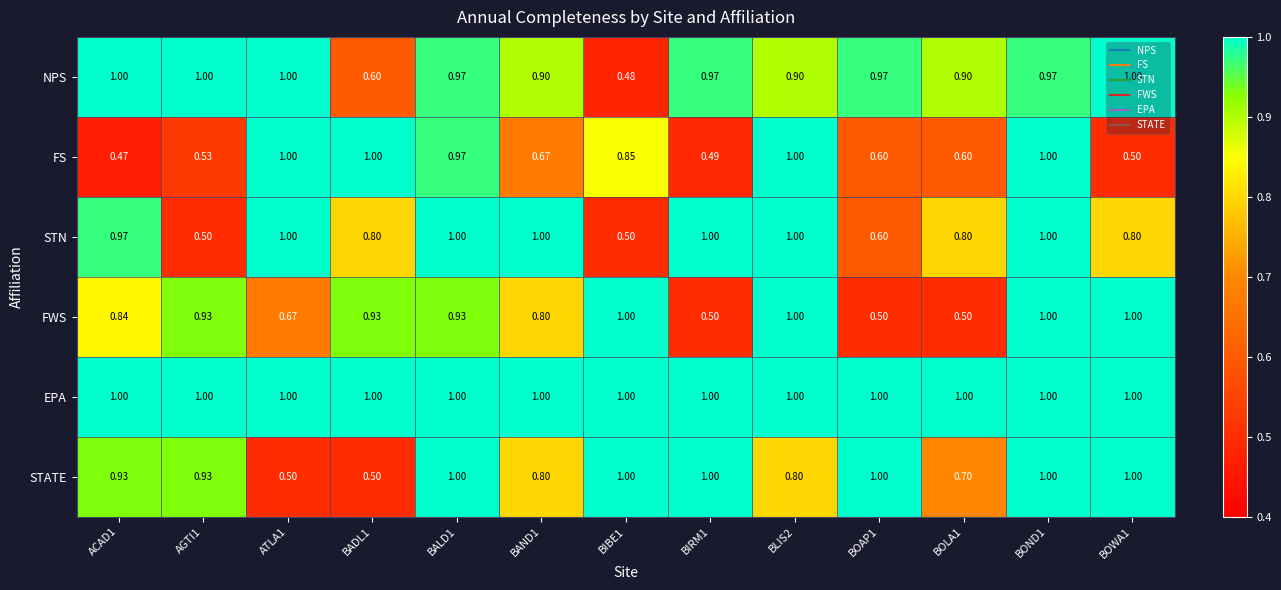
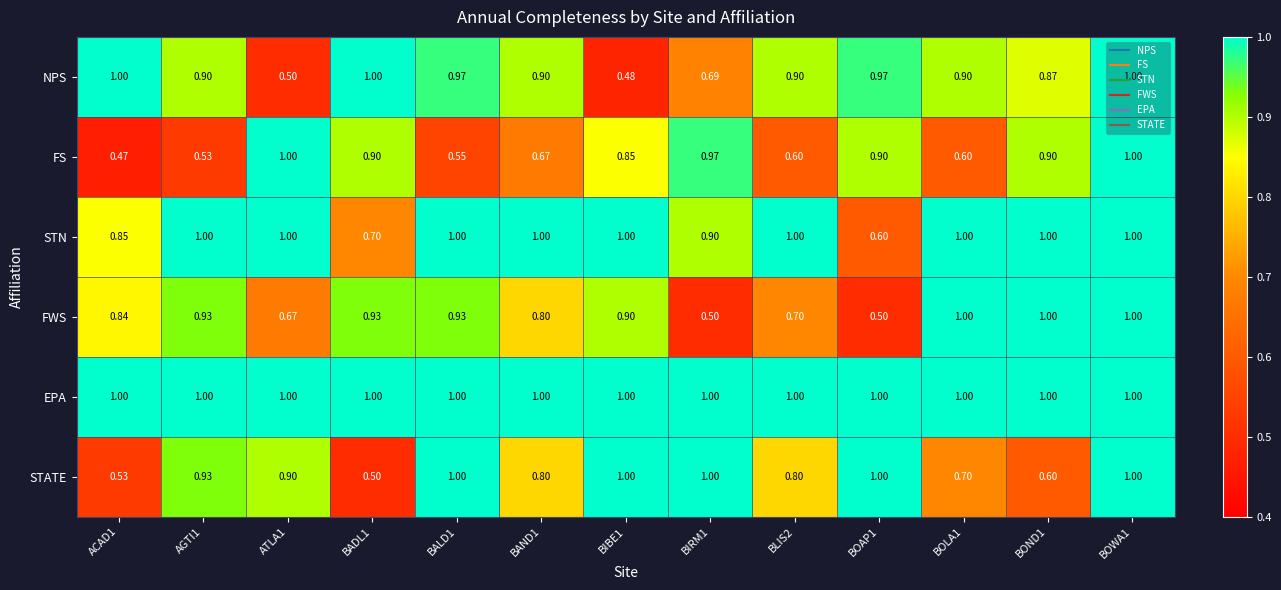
  {
    "NPS": {
      "ACAD1": 1.00,
-     "AGTI1": 1.00,
-     "ATLA1": 1.00,
-     "BADL1": 0.60,
+     "AGTI1": 0.90,
+     "ATLA1": 0.50,
+     "BADL1": 1.00,
      "BALD1": 0.97,
      "BAND1": 0.90,
      "BIBE1": 0.48,
-     "BIRM1": 0.97,
+     "BIRM1": 0.69,
      "BLIS2": 0.90,
      "BOAP1": 0.97,
      "BOLA1": 0.90,
-     "BOND1": 0.97
+     "BOND1": 0.87
    },
    "FS": {
      "ACAD1": 0.47,
      "AGTI1": 0.53,
      "ATLA1": 1.00,
-     "BADL1": 1.00,
-     "BALD1": 0.97,
+     "BADL1": 0.90,
+     "BALD1": 0.55,
      "BAND1": 0.67,
      "BIBE1": 0.85,
-     "BIRM1": 0.49,
-     "BLIS2": 1.00,
-     "BOAP1": 0.60,
+     "BIRM1": 0.97,
+     "BLIS2": 0.60,
+     "BOAP1": 0.90,
      "BOLA1": 0.60,
-     "BOND1": 1.00,
-     "BOWA1": 0.50
+     "BOND1": 0.90,
+     "BOWA1": 1.00
    },
    "STN": {
-     "ACAD1": 0.97,
-     "AGTI1": 0.50,
+     "ACAD1": 0.85,
+     "AGTI1": 1.00,
      "ATLA1": 1.00,
-     "BADL1": 0.80,
+     "BADL1": 0.70,
      "BALD1": 1.00,
      "BAND1": 1.00,
-     "BIBE1": 0.50,
-     "BIRM1": 1.00,
+     "BIBE1": 1.00,
+     "BIRM1": 0.90,
      "BLIS2": 1.00,
      "BOAP1": 0.60,
-     "BOLA1": 0.80,
+     "BOLA1": 1.00,
      "BOND1": 1.00,
-     "BOWA1": 0.80
+     "BOWA1": 1.00
    },
    "FWS": {
      "ACAD1": 0.84,
      "AGTI1": 0.93,
      "ATLA1": 0.67,
      "BADL1": 0.93,
      "BALD1": 0.93,
      "BAND1": 0.80,
-     "BIBE1": 1.00,
+     "BIBE1": 0.90,
      "BIRM1": 0.50,
-     "BLIS2": 1.00,
+     "BLIS2": 0.70,
      "BOAP1": 0.50,
-     "BOLA1": 0.50,
+     "BOLA1": 1.00,
      "BOND1": 1.00,
      "BOWA1": 1.00
    },
    "EPA": {
      "ACAD1": 1.00,
      "AGTI1": 1.00,
      "ATLA1": 1.00,
      "BADL1": 1.00,
      "BALD1": 1.00,
      "BAND1": 1.00,
      "BIBE1": 1.00,
      "BIRM1": 1.00,
      "BLIS2": 1.00,
      "BOAP1": 1.00,
      "BOLA1": 1.00,
      "BOND1": 1.00,
      "BOWA1": 1.00
    },
    "STATE": {
-     "ACAD1": 0.93,
+     "ACAD1": 0.53,
      "AGTI1": 0.93,
-     "ATLA1": 0.50,
+     "ATLA1": 0.90,
      "BADL1": 0.50,
      "BALD1": 1.00,
      "BAND1": 0.80,
      "BIBE1": 1.00,
      "BIRM1": 1.00,
      "BLIS2": 0.80,
      "BOAP1": 1.00,
      "BOLA1": 0.70,
-     "BOND1": 1.00,
+     "BOND1": 0.60,
      "BOWA1": 1.00
    }
  }
